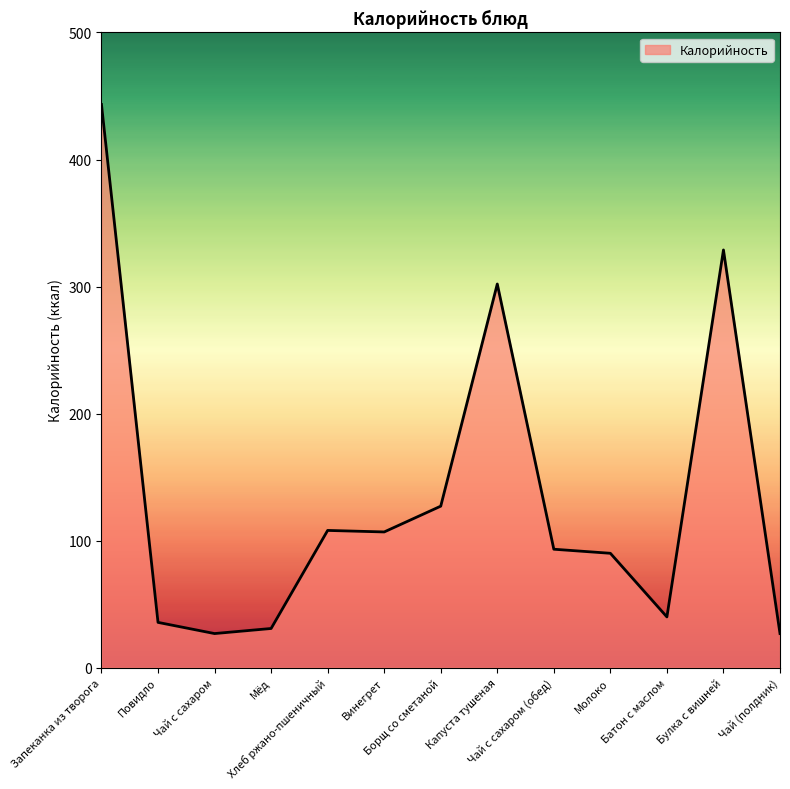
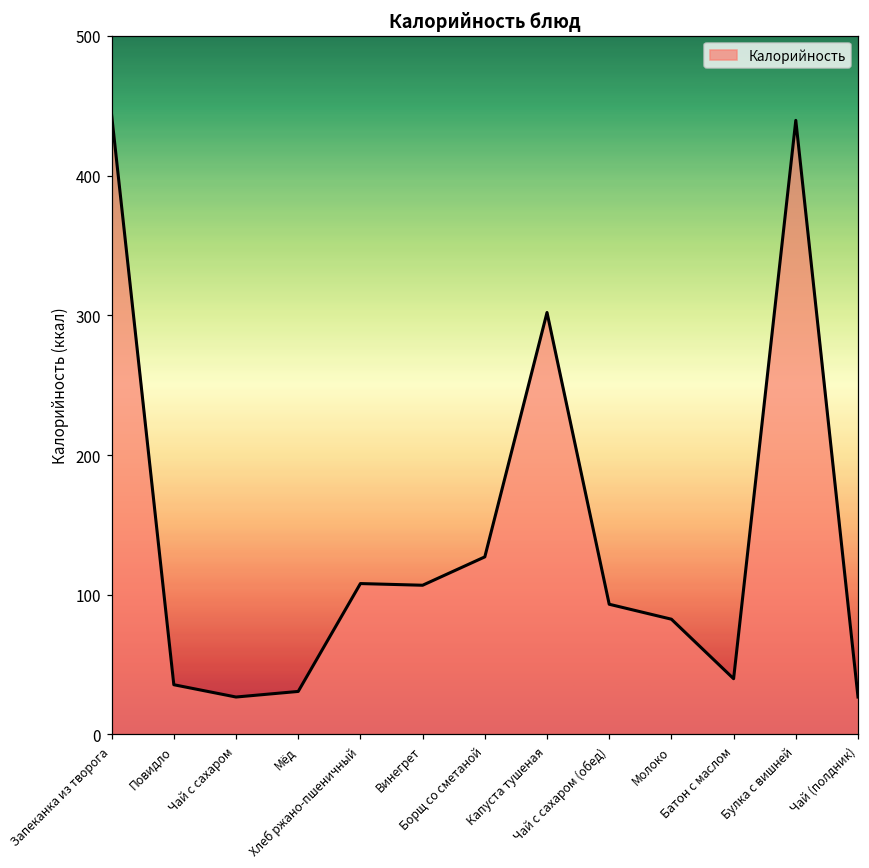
  {
    "Запеканка из творога": 443,
    "Повидло": 36,
    "Чай с сахаром": 27,
    "Мёд": 31,
    "Хлеб ржано-пшеничный": 108,
    "Винегрет": 107,
    "Борщ со сметаной": 127,
    "Капуста тушеная": 302,
    "Чай с сахаром (обед)": 93,
-   "Молоко": 90,
+   "Молоко": 83,
    "Батон с маслом": 40,
-   "Булка с вишней": 329,
+   "Булка с вишней": 440,
    "Чай (полдник)": 27
  }
